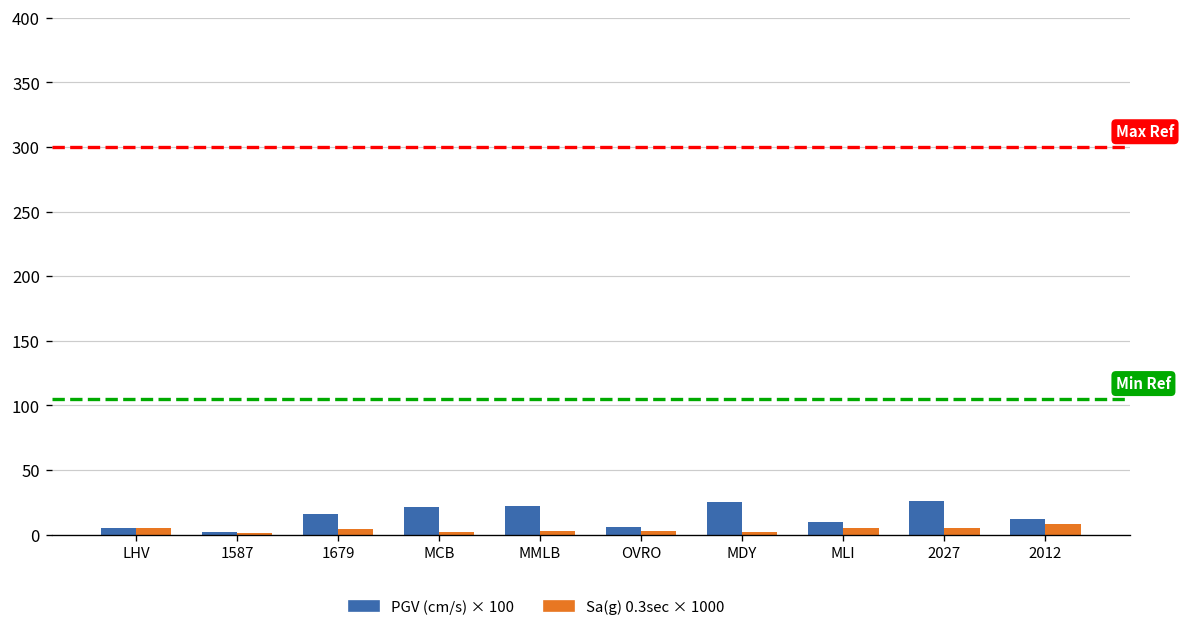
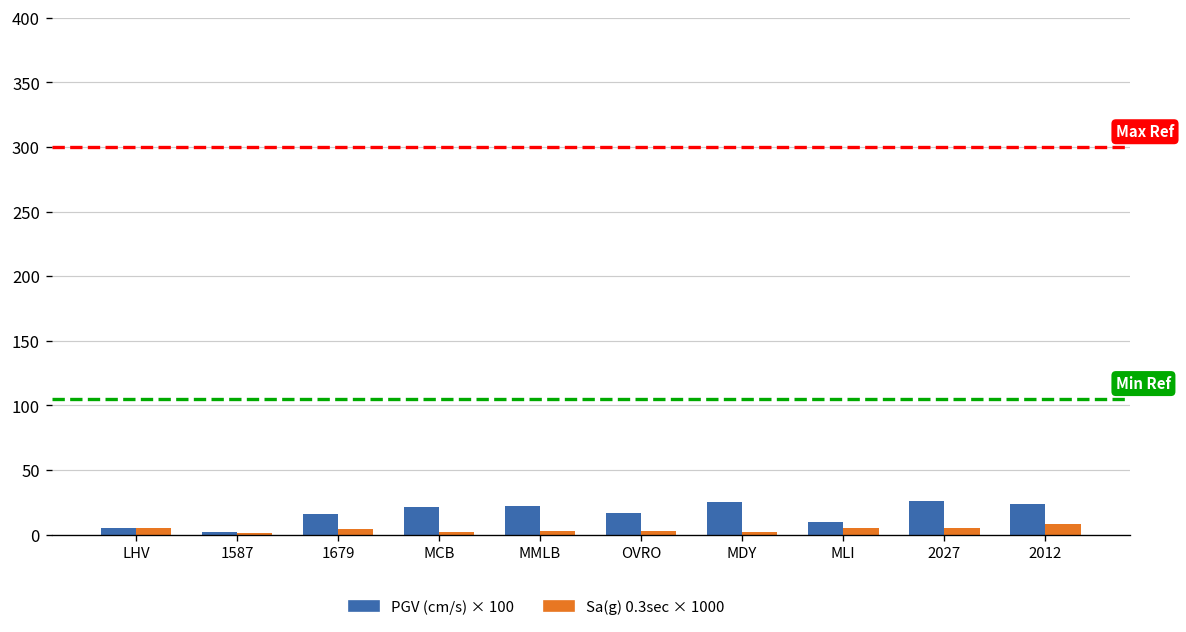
  {
    "PGV (cm/s) × 100": {
      "LHV": 5,
      "1679": 16,
      "MCB": 21,
      "MMLB": 22,
-     "OVRO": 6,
+     "OVRO": 17,
      "MDY": 25,
      "MLI": 10,
      "2027": 26,
-     "2012": 12
+     "2012": 24
    },
    "Sa(g) 0.3sec × 1000": {
      "LHV": 5,
      "1679": 4,
      "MMLB": 3,
      "OVRO": 3,
      "MLI": 5,
      "2027": 5,
      "2012": 8
    }
  }
